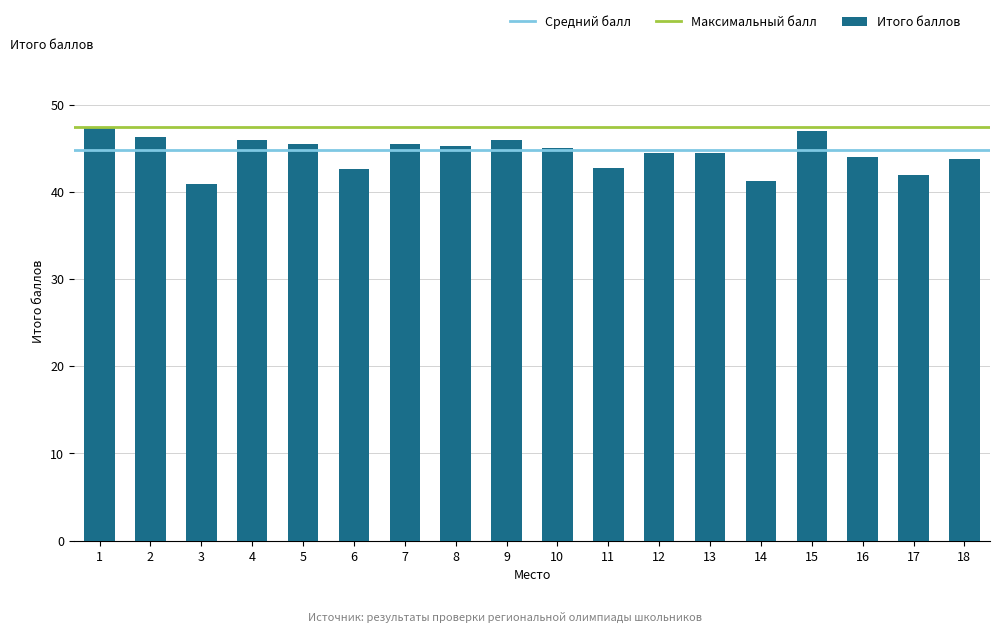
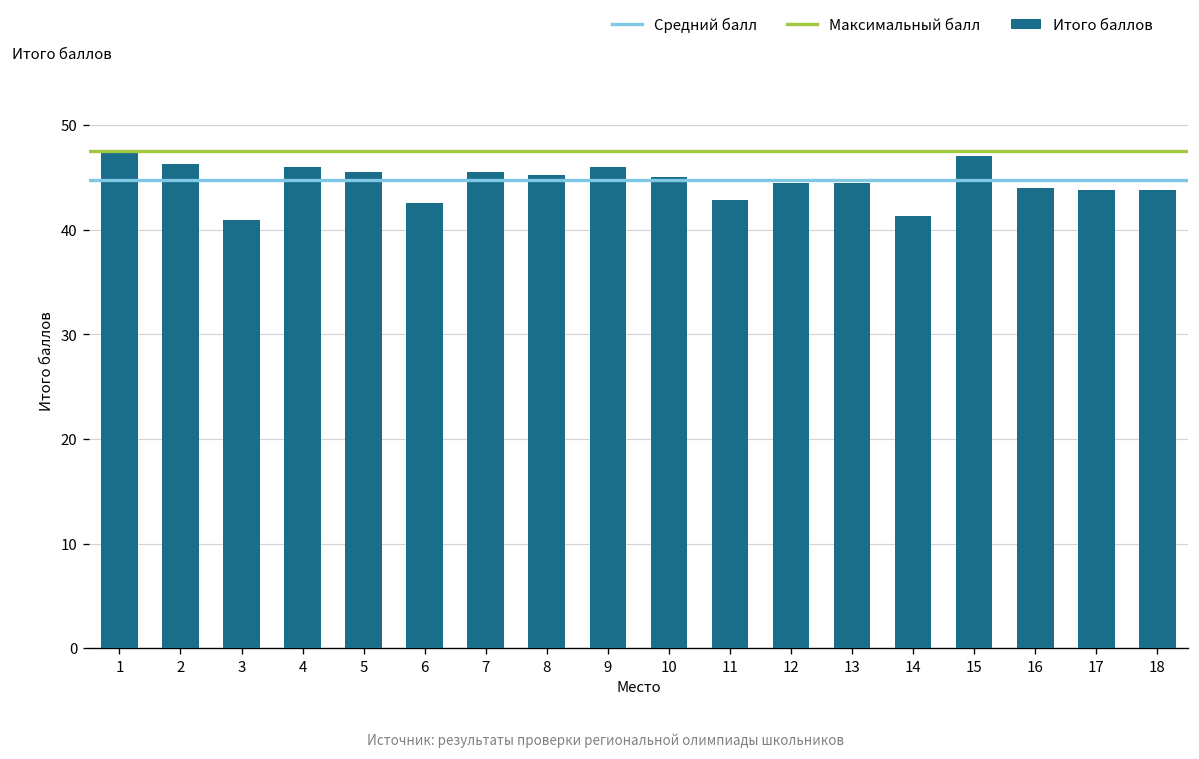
  {
    "1": 48,
    "2": 46,
    "3": 41,
    "4": 46,
    "5": 46,
    "6": 43,
    "7": 46,
    "8": 45,
    "9": 46,
    "10": 45,
    "11": 43,
    "12": 45,
    "13": 45,
    "14": 41,
    "15": 47,
    "16": 44,
-   "17": 42,
+   "17": 44,
    "18": 44
  }
